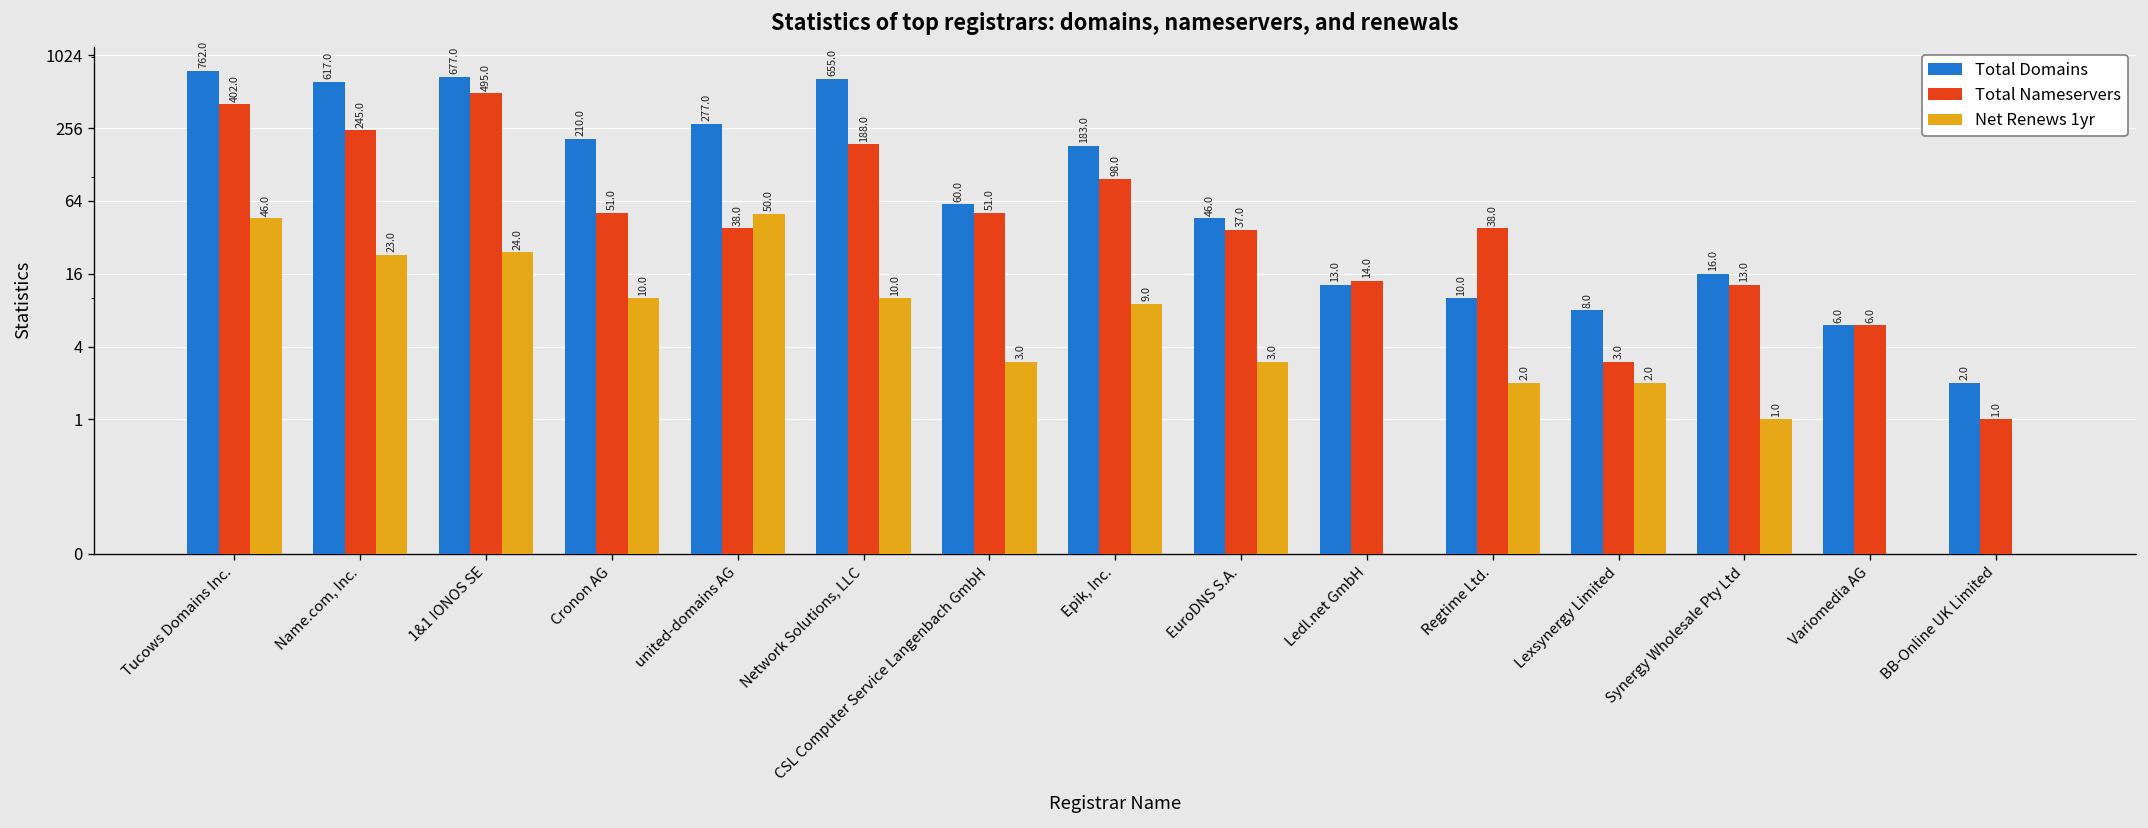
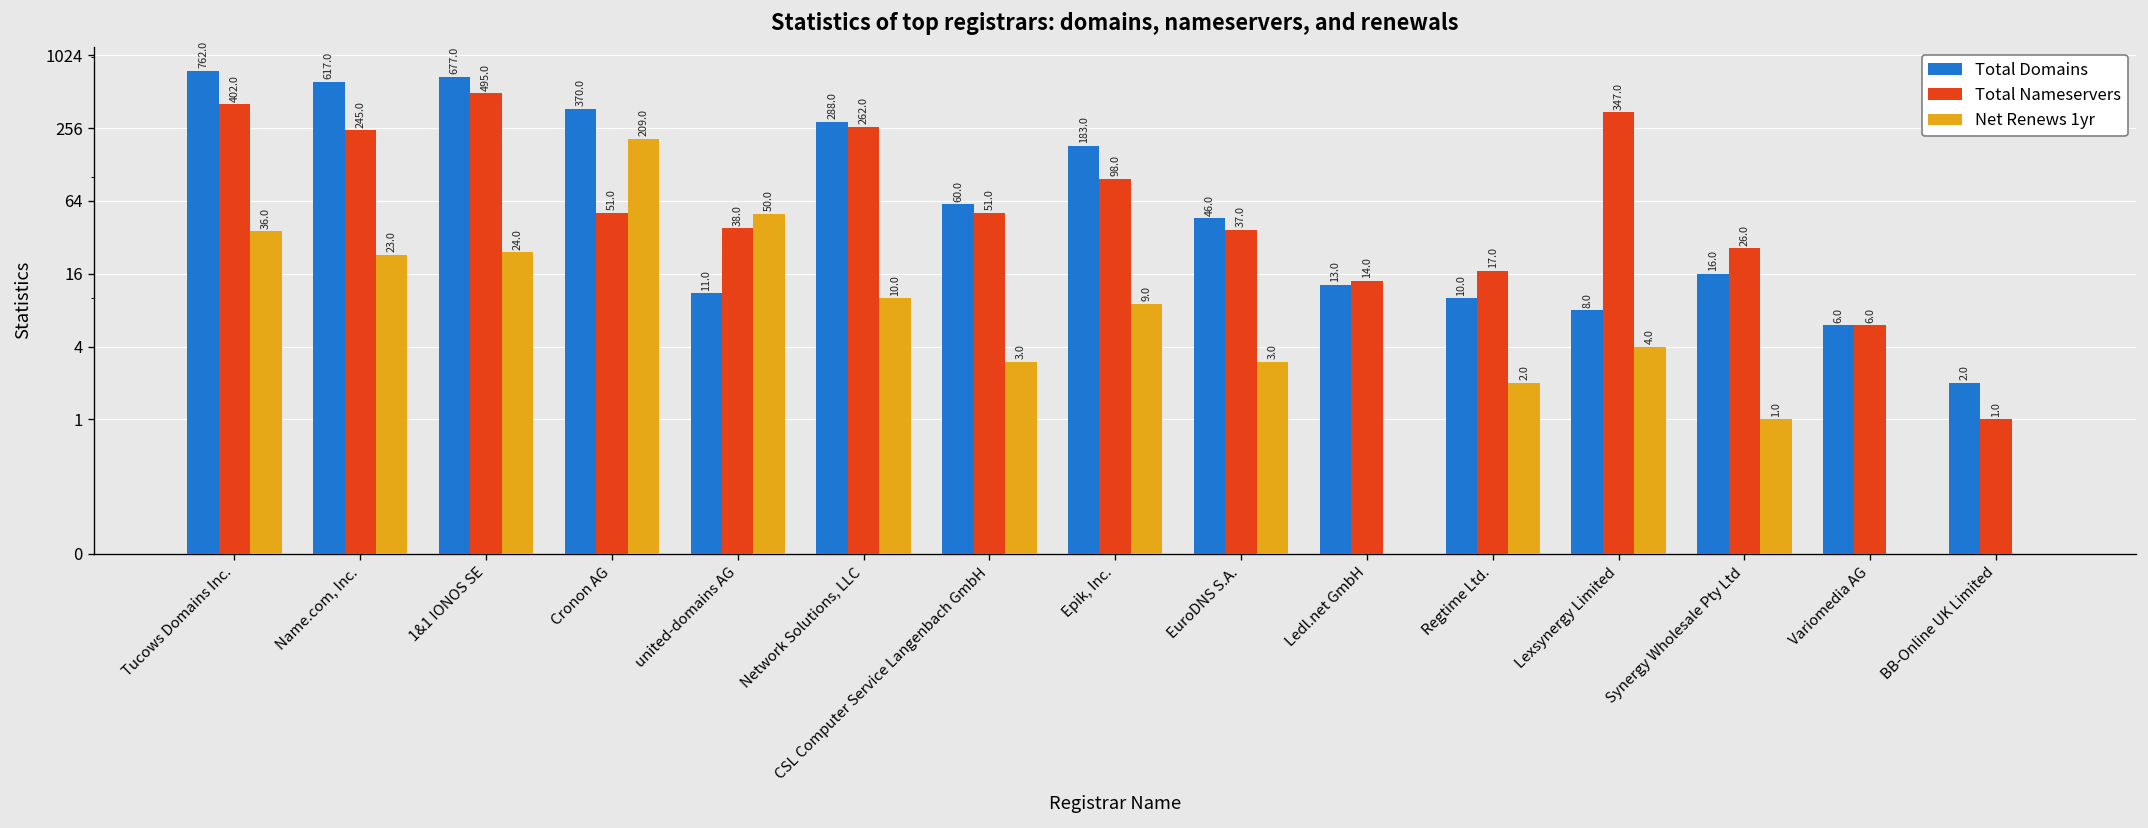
  {
    "Total Domains": {
      "Tucows Domains Inc.": 762.0,
      "Name.com, Inc.": 617.0,
      "1&1 IONOS SE": 677.0,
-     "Cronon AG": 210.0,
-     "united-domains AG": 277.0,
-     "Network Solutions, LLC": 655.0,
+     "Cronon AG": 370.0,
+     "united-domains AG": 11.0,
+     "Network Solutions, LLC": 288.0,
      "CSL Computer Service Langenbach GmbH": 60.0,
      "Epik, Inc.": 183.0,
      "EuroDNS S.A.": 46.0,
      "Ledl.net GmbH": 13.0,
      "Regtime Ltd.": 10.0,
      "Lexsynergy Limited": 8.0,
      "Synergy Wholesale Pty Ltd": 16.0,
      "Variomedia AG": 6.0,
      "BB-Online UK Limited": 2.0
    },
    "Total Nameservers": {
      "Tucows Domains Inc.": 402.0,
      "Name.com, Inc.": 245.0,
      "1&1 IONOS SE": 495.0,
      "Cronon AG": 51.0,
      "united-domains AG": 38.0,
-     "Network Solutions, LLC": 188.0,
+     "Network Solutions, LLC": 262.0,
      "CSL Computer Service Langenbach GmbH": 51.0,
      "Epik, Inc.": 98.0,
      "EuroDNS S.A.": 37.0,
      "Ledl.net GmbH": 14.0,
-     "Regtime Ltd.": 38.0,
-     "Lexsynergy Limited": 3.0,
-     "Synergy Wholesale Pty Ltd": 13.0,
+     "Regtime Ltd.": 17.0,
+     "Lexsynergy Limited": 347.0,
+     "Synergy Wholesale Pty Ltd": 26.0,
      "Variomedia AG": 6.0,
      "BB-Online UK Limited": 1.0
    },
    "Net Renews 1yr": {
-     "Tucows Domains Inc.": 46.0,
+     "Tucows Domains Inc.": 36.0,
      "Name.com, Inc.": 23.0,
      "1&1 IONOS SE": 24.0,
-     "Cronon AG": 10.0,
+     "Cronon AG": 209.0,
      "united-domains AG": 50.0,
      "Network Solutions, LLC": 10.0,
      "CSL Computer Service Langenbach GmbH": 3.0,
      "Epik, Inc.": 9.0,
      "EuroDNS S.A.": 3.0,
      "Regtime Ltd.": 2.0,
-     "Lexsynergy Limited": 2.0,
+     "Lexsynergy Limited": 4.0,
      "Synergy Wholesale Pty Ltd": 1.0
    }
  }
